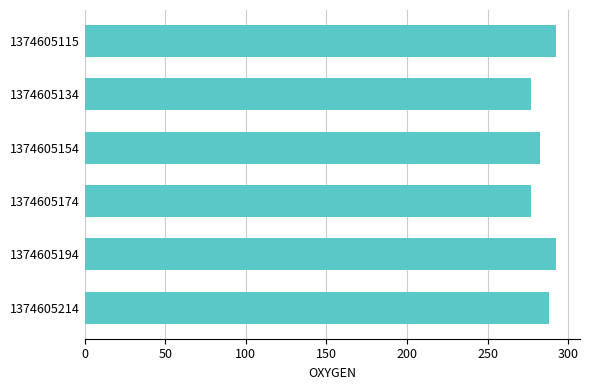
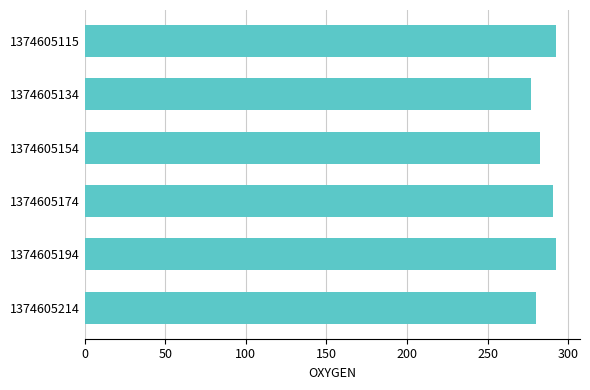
  {
    "1374605115": 293,
    "1374605134": 277,
    "1374605154": 282,
-   "1374605174": 277,
+   "1374605174": 291,
    "1374605194": 293,
-   "1374605214": 288
+   "1374605214": 280
  }
